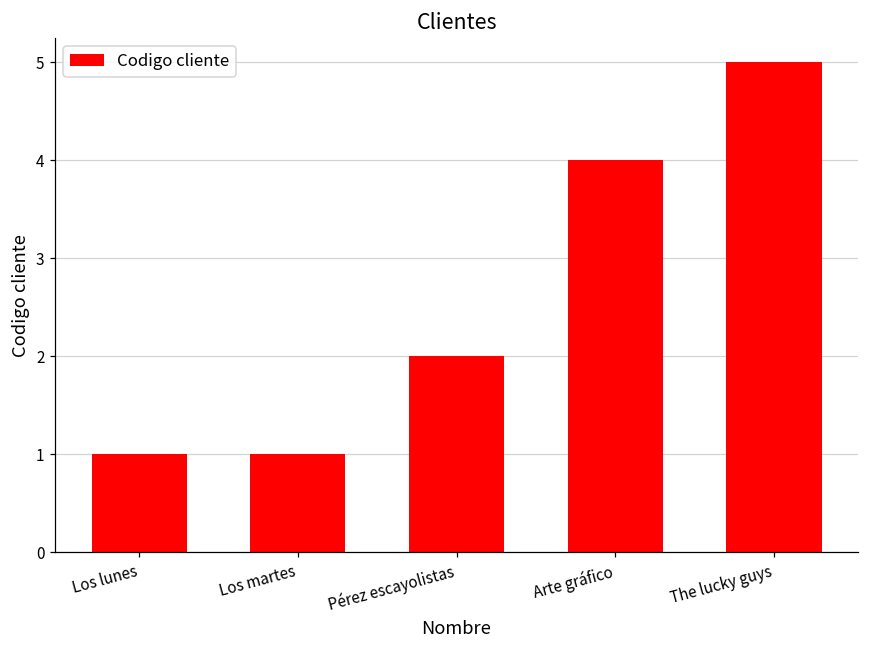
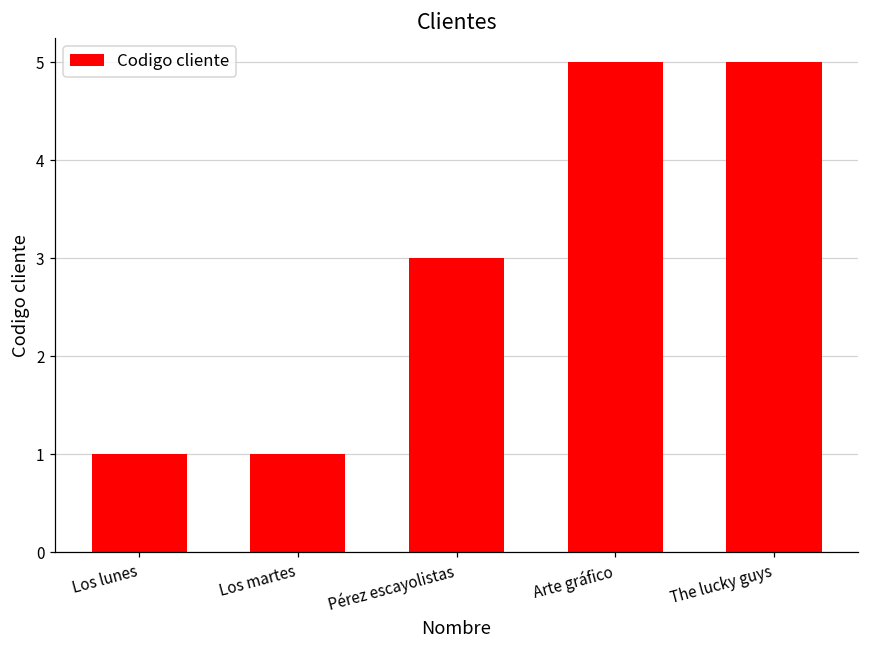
  {
    "Los lunes": 1,
    "Los martes": 1,
-   "Pérez escayolistas": 2,
-   "Arte gráfico": 4,
+   "Pérez escayolistas": 3,
+   "Arte gráfico": 5,
    "The lucky guys": 5
  }
